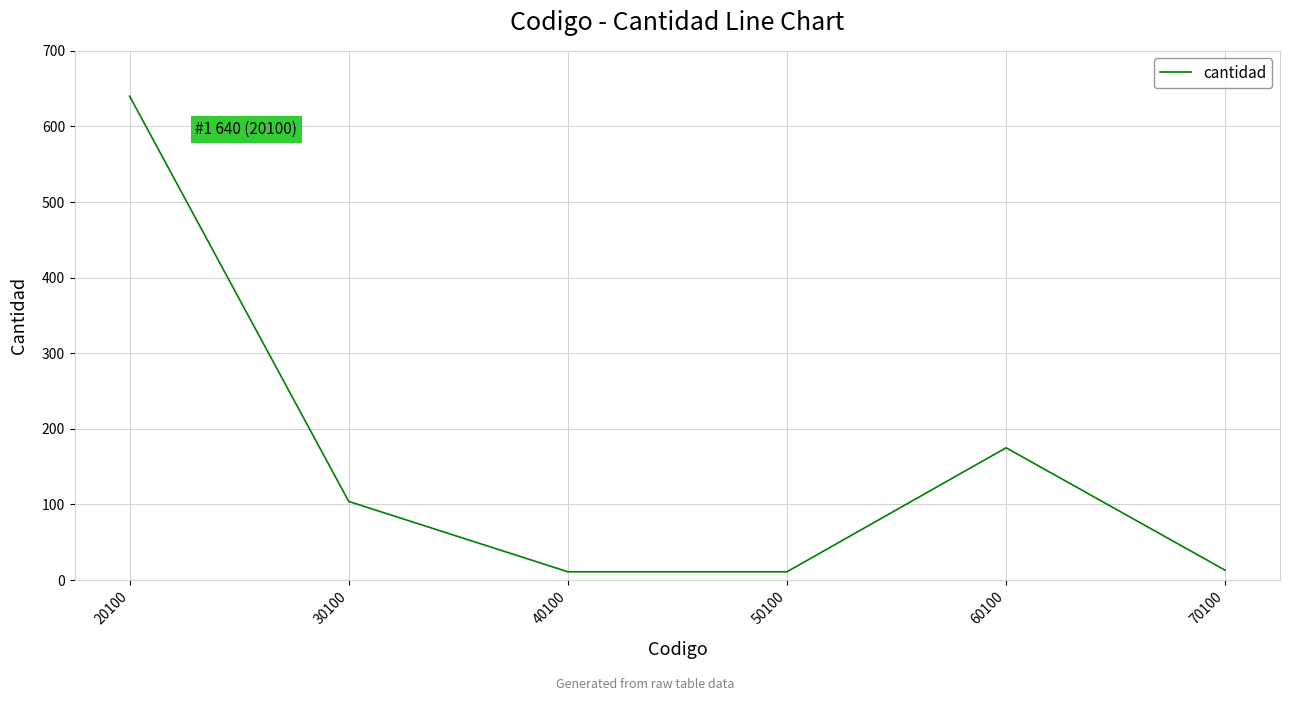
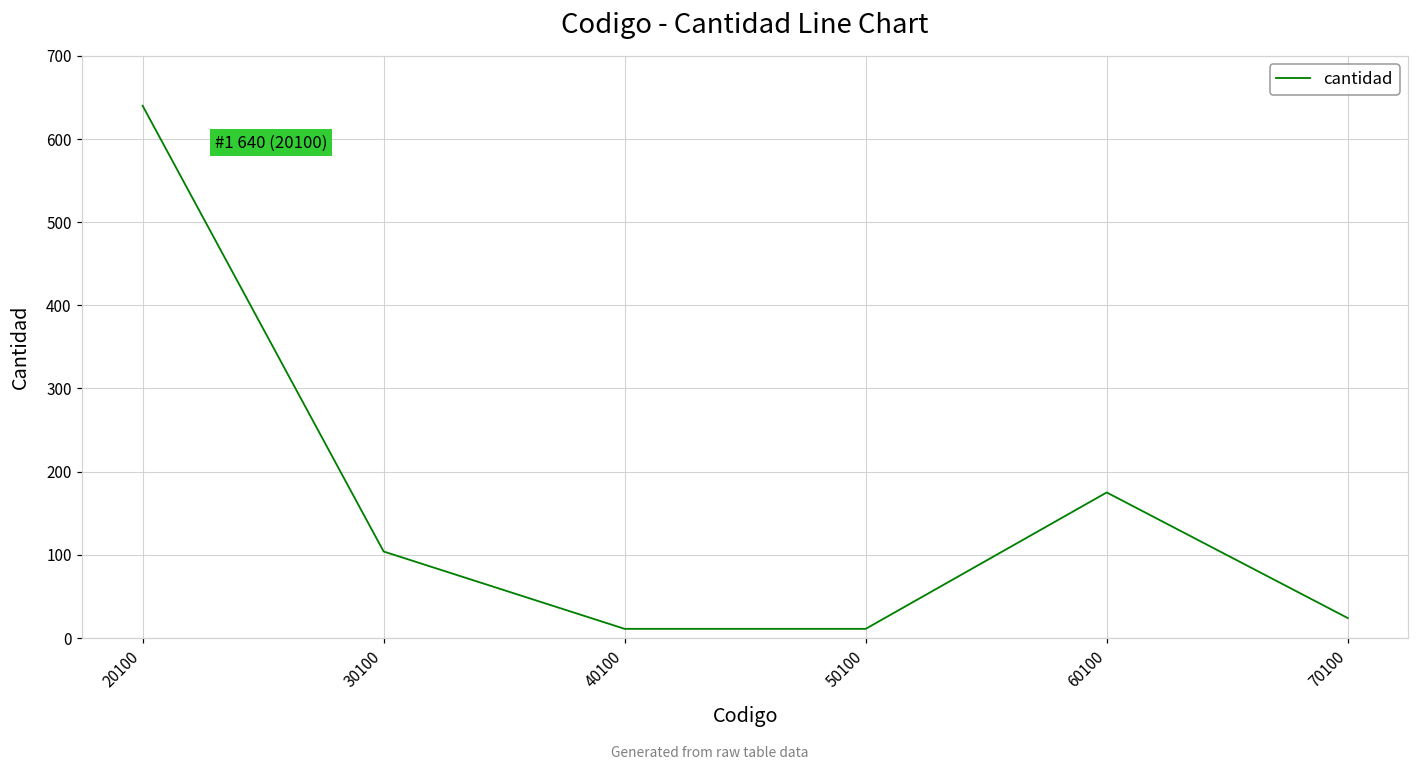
  {
    "20100": 640,
    "30100": 100,
    "40100": 10,
    "50100": 10,
    "60100": 180,
-   "70100": 10
+   "70100": 20
  }
